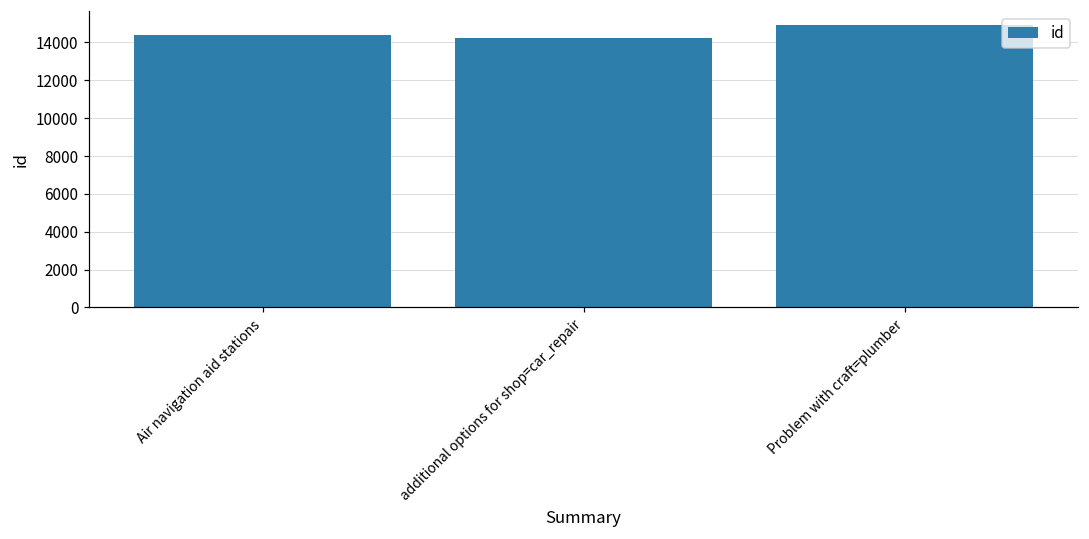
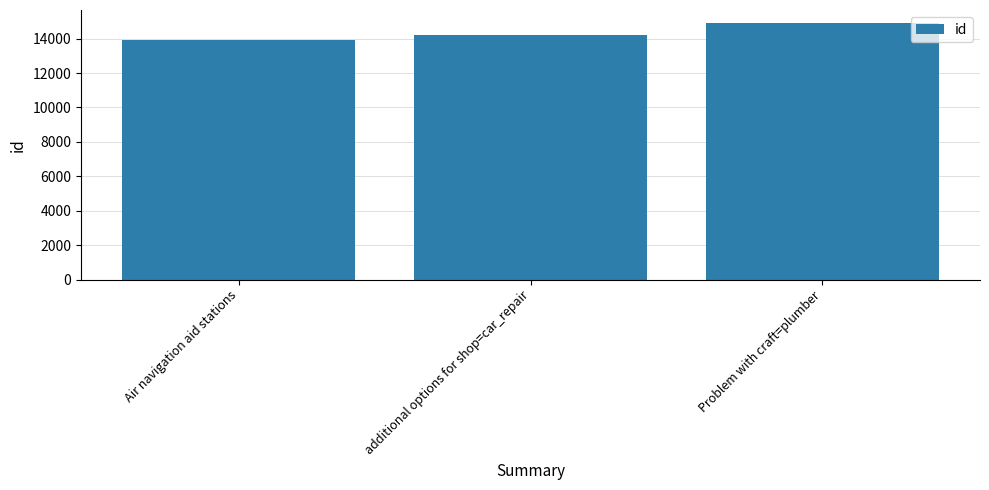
  {
-   "Air navigation aid stations": 14400,
+   "Air navigation aid stations": 13900,
    "additional options for shop=car_repair": 14200,
    "Problem with craft=plumber": 14900
  }
